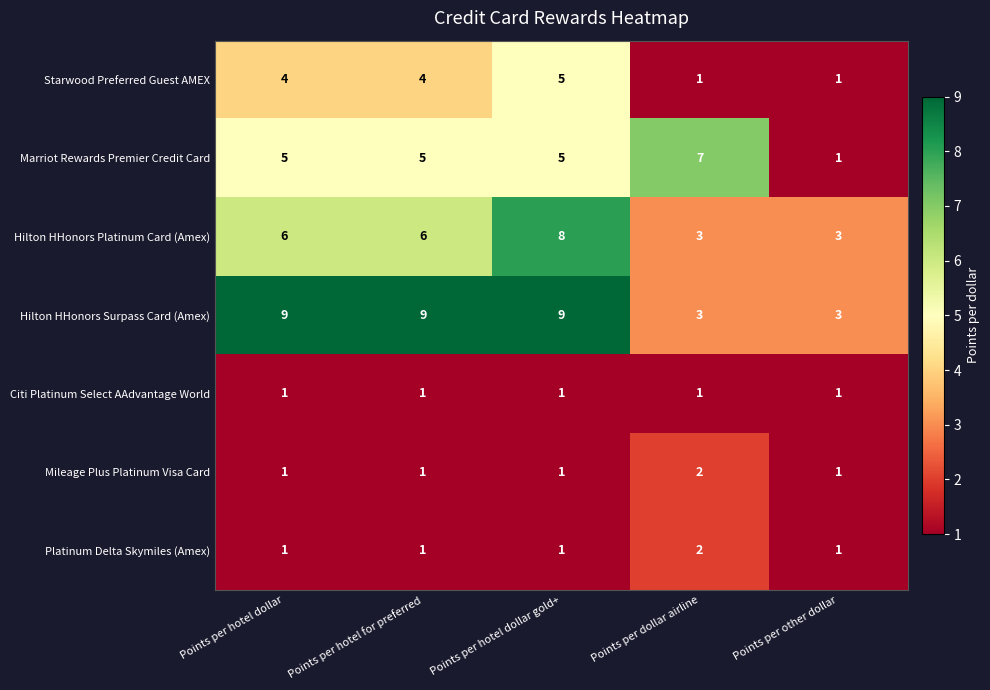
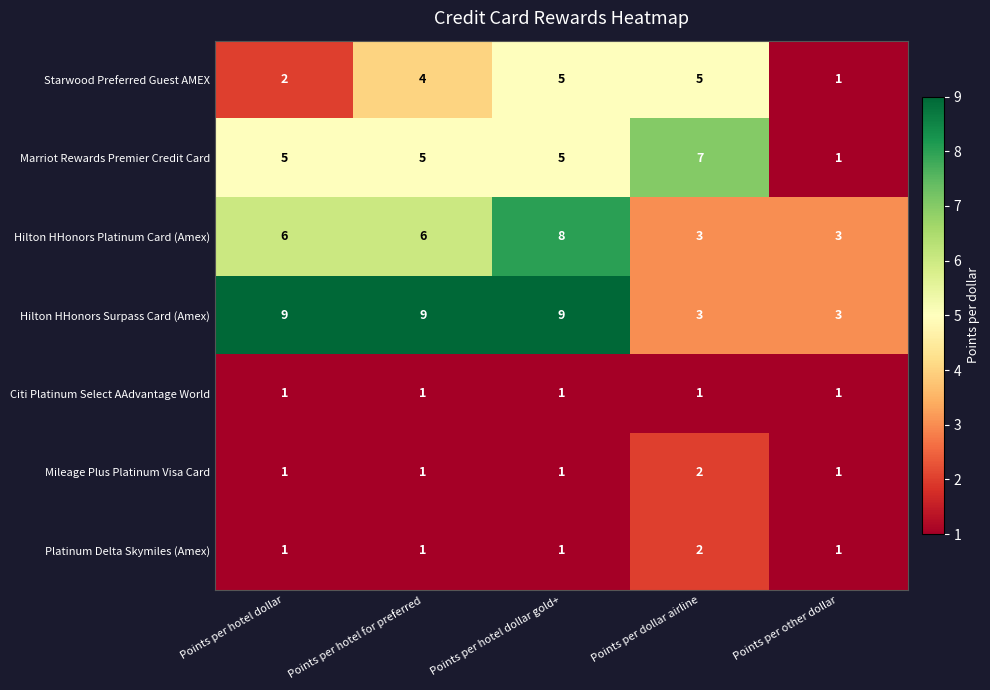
  {
    "Starwood Preferred Guest AMEX": {
-     "Points per hotel dollar": 4,
+     "Points per hotel dollar": 2,
      "Points per hotel for preferred": 4,
      "Points per hotel dollar gold+": 5,
-     "Points per dollar airline": 1,
+     "Points per dollar airline": 5,
      "Points per other dollar": 1
    },
    "Marriot Rewards Premier Credit Card": {
      "Points per hotel dollar": 5,
      "Points per hotel for preferred": 5,
      "Points per hotel dollar gold+": 5,
      "Points per dollar airline": 7,
      "Points per other dollar": 1
    },
    "Hilton HHonors Platinum Card (Amex)": {
      "Points per hotel dollar": 6,
      "Points per hotel for preferred": 6,
      "Points per hotel dollar gold+": 8,
      "Points per dollar airline": 3,
      "Points per other dollar": 3
    },
    "Hilton HHonors Surpass Card (Amex)": {
      "Points per hotel dollar": 9,
      "Points per hotel for preferred": 9,
      "Points per hotel dollar gold+": 9,
      "Points per dollar airline": 3,
      "Points per other dollar": 3
    },
    "Citi Platinum Select AAdvantage World": {
      "Points per hotel dollar": 1,
      "Points per hotel for preferred": 1,
      "Points per hotel dollar gold+": 1,
      "Points per dollar airline": 1,
      "Points per other dollar": 1
    },
    "Mileage Plus Platinum Visa Card": {
      "Points per hotel dollar": 1,
      "Points per hotel for preferred": 1,
      "Points per hotel dollar gold+": 1,
      "Points per dollar airline": 2,
      "Points per other dollar": 1
    },
    "Platinum Delta Skymiles (Amex)": {
      "Points per hotel dollar": 1,
      "Points per hotel for preferred": 1,
      "Points per hotel dollar gold+": 1,
      "Points per dollar airline": 2,
      "Points per other dollar": 1
    }
  }
